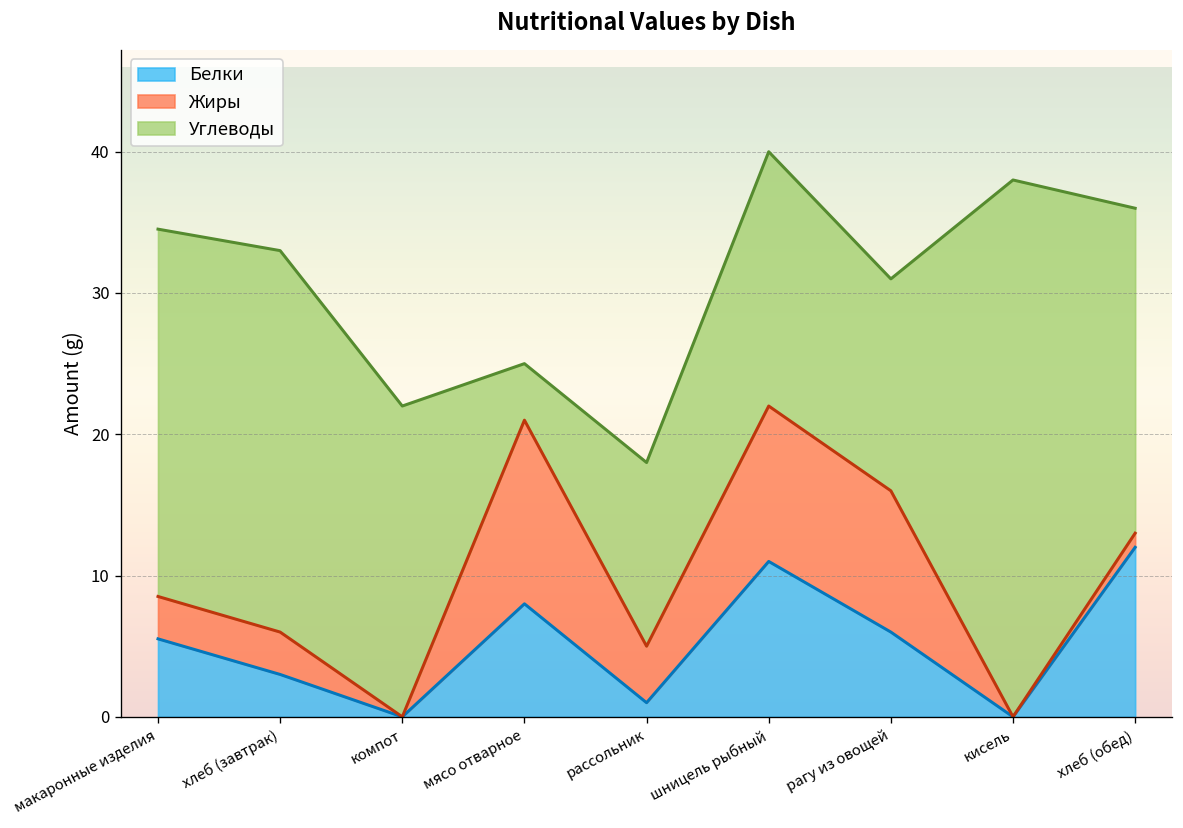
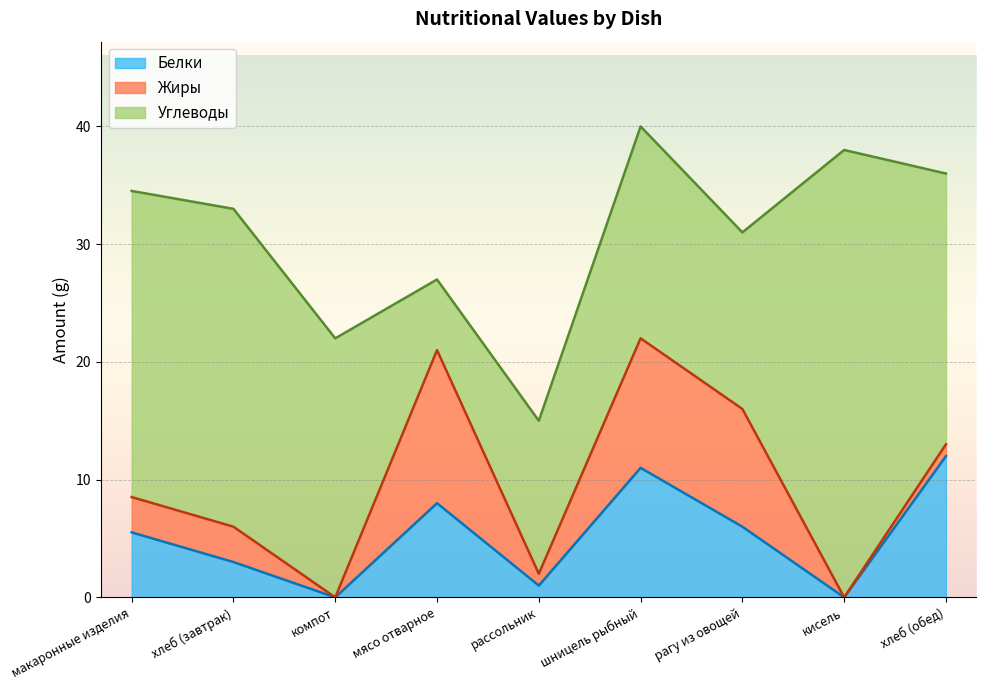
  {
    "Белки": {
      "макаронные изделия": 5.5,
      "хлеб (завтрак)": 3,
      "мясо отварное": 8,
      "рассольник": 1,
      "шницель рыбный": 11,
      "рагу из овощей": 6,
      "хлеб (обед)": 12
    },
    "Жиры": {
      "макаронные изделия": 3,
      "хлеб (завтрак)": 3,
      "мясо отварное": 13,
-     "рассольник": 4,
+     "рассольник": 1,
      "шницель рыбный": 11,
      "рагу из овощей": 10,
      "хлеб (обед)": 1
    },
    "Углеводы": {
      "макаронные изделия": 26,
      "хлеб (завтрак)": 27,
      "компот": 22,
-     "мясо отварное": 4,
+     "мясо отварное": 6,
      "рассольник": 13,
      "шницель рыбный": 18,
      "рагу из овощей": 15,
      "кисель": 38,
      "хлеб (обед)": 23
    }
  }
